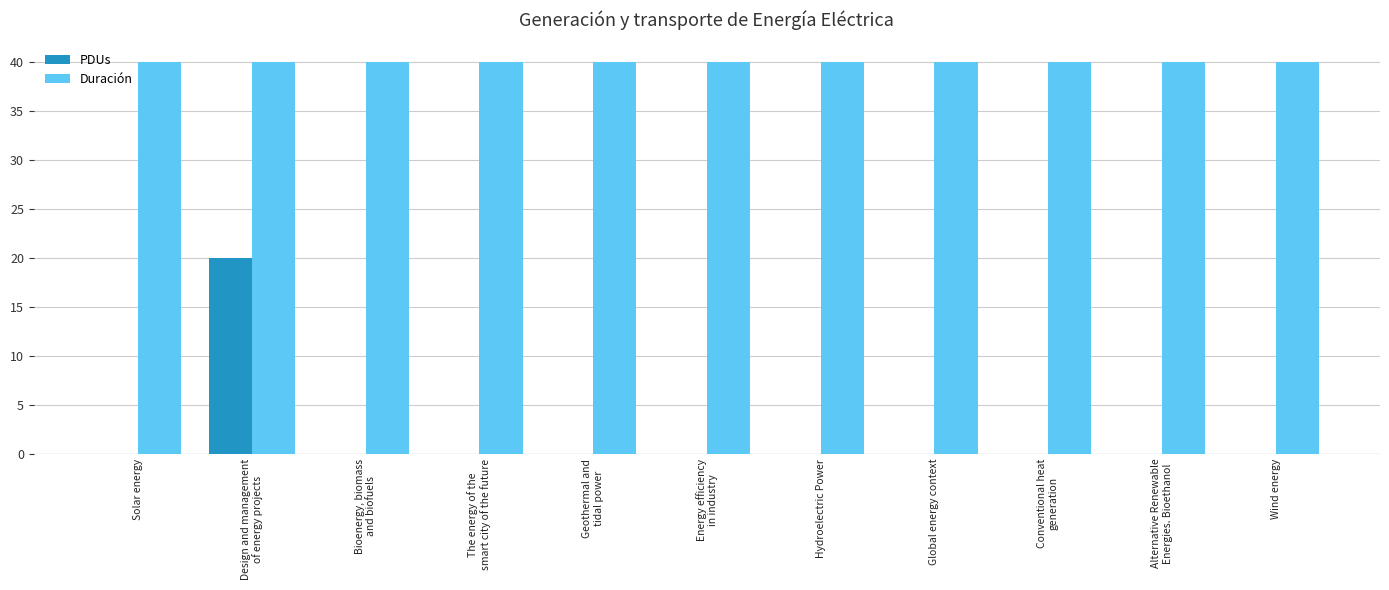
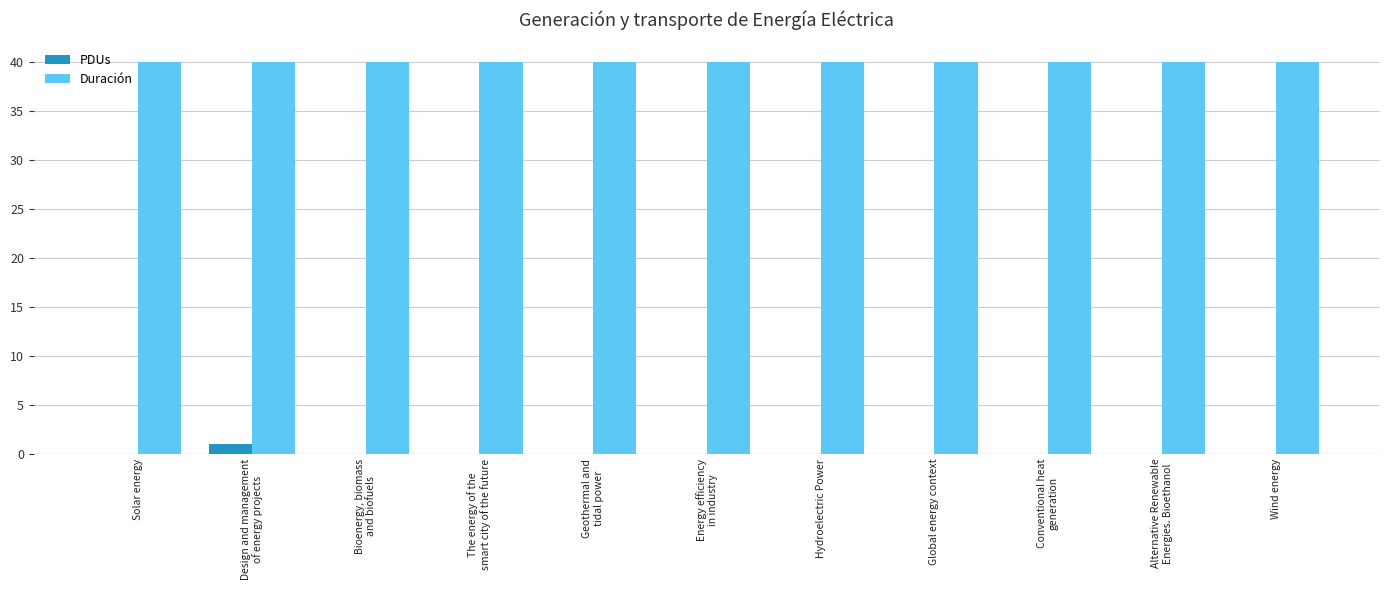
  {
    "PDUs": {
      "Solar energy": 0,
-     "Design and management of energy projects": 20,
+     "Design and management of energy projects": 1,
      "Bioenergy, biomass and biofuels": 0,
      "The energy of the smart city of the future": 0,
      "Geothermal and tidal power": 0,
      "Energy efficiency in industry": 0,
      "Hydroelectric Power": 0,
      "Global energy context": 0,
      "Conventional heat generation": 0,
      "Alternative Renewable Energies. Bioethanol": 0,
      "Wind energy": 0
    },
    "Duración": {
      "Solar energy": 40,
      "Design and management of energy projects": 40,
      "Bioenergy, biomass and biofuels": 40,
      "The energy of the smart city of the future": 40,
      "Geothermal and tidal power": 40,
      "Energy efficiency in industry": 40,
      "Hydroelectric Power": 40,
      "Global energy context": 40,
      "Conventional heat generation": 40,
      "Alternative Renewable Energies. Bioethanol": 40,
      "Wind energy": 40
    }
  }
